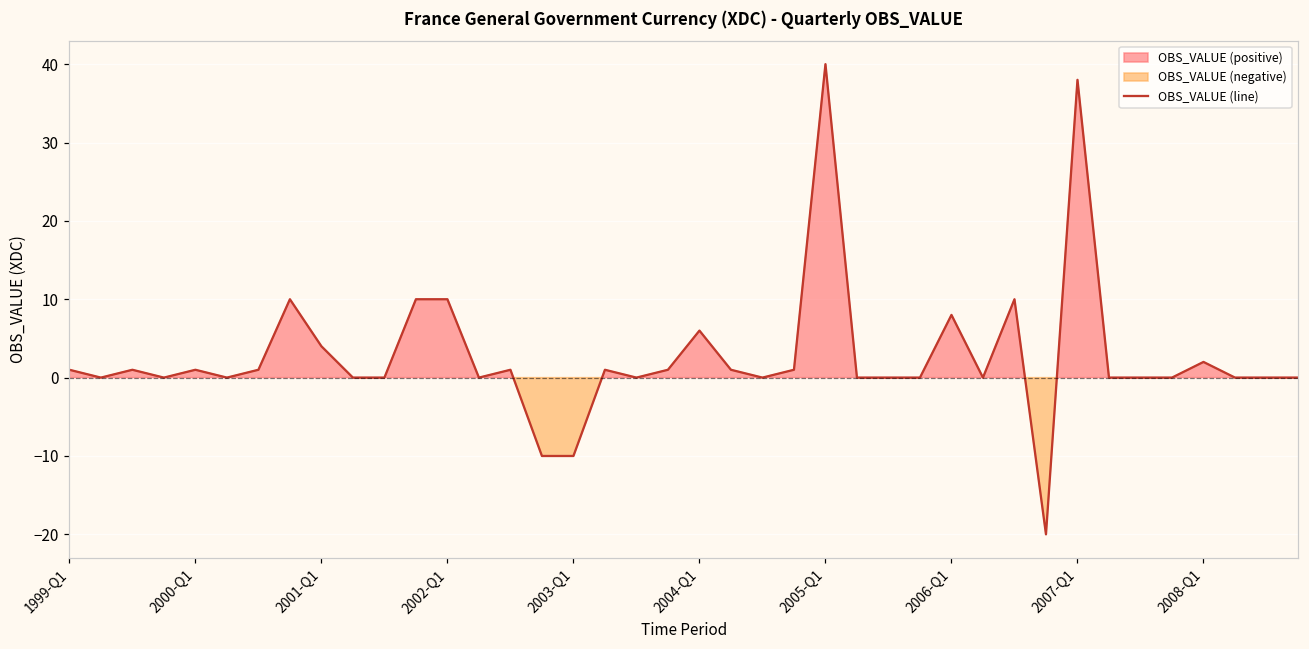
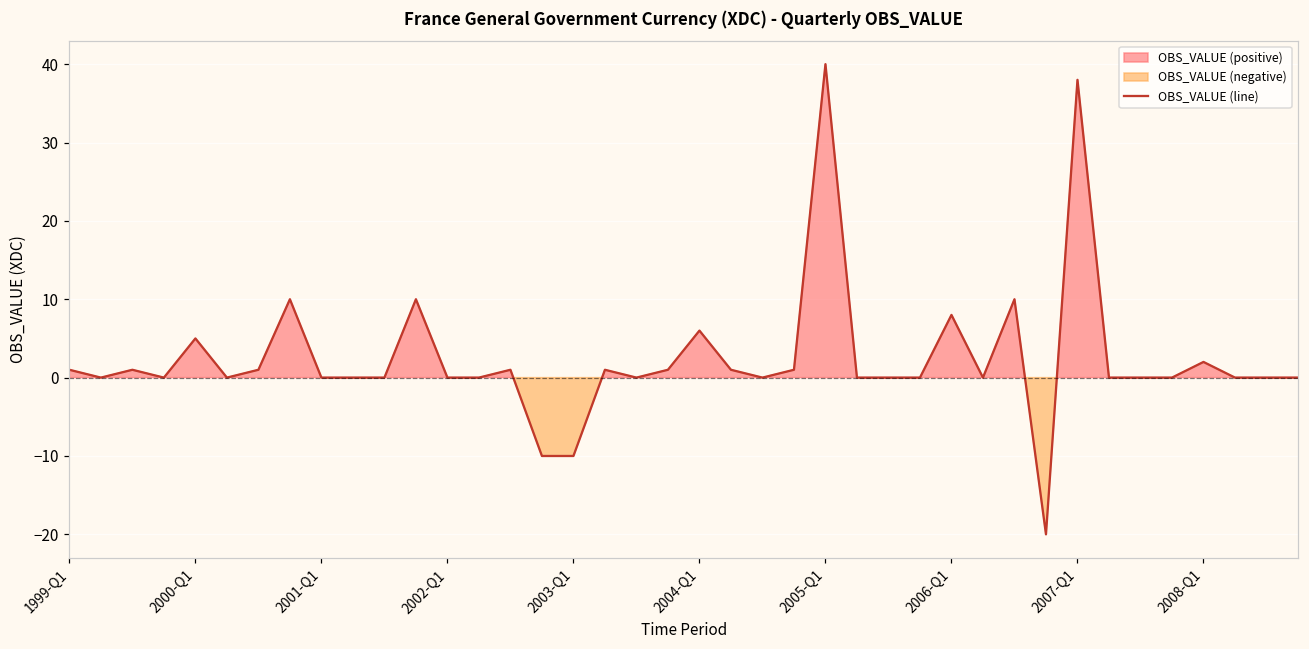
  {
    "1999-Q1": 1,
-   "2000-Q1": 1,
-   "2001-Q1": 4,
-   "2002-Q1": 10,
+   "2000-Q1": 5,
+   "2001-Q1": 0,
+   "2002-Q1": 0,
    "2003-Q1": -10,
    "2004-Q1": 6,
    "2005-Q1": 40,
    "2006-Q1": 8,
    "2007-Q1": 38,
    "2008-Q1": 2
  }
